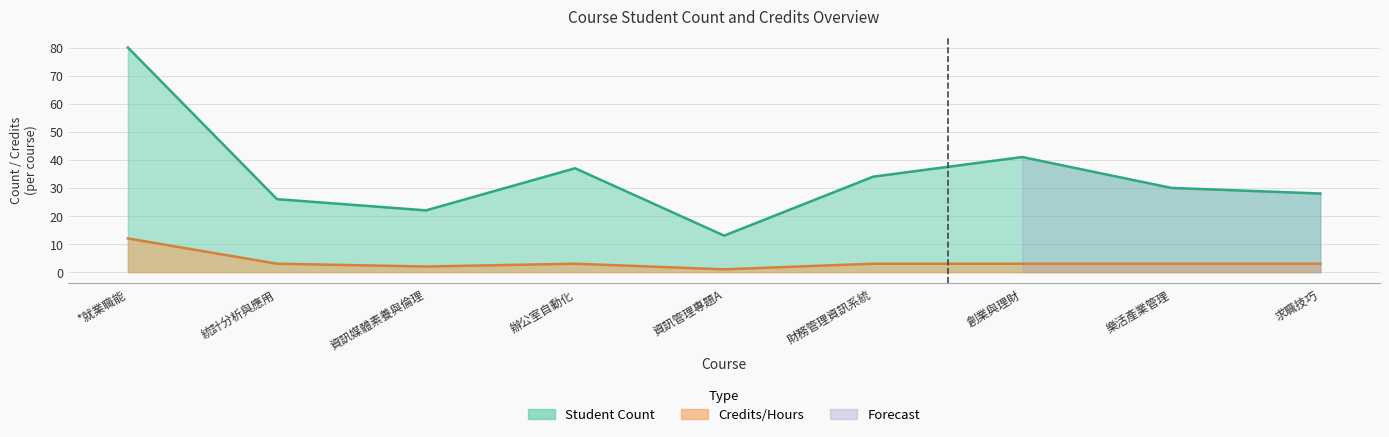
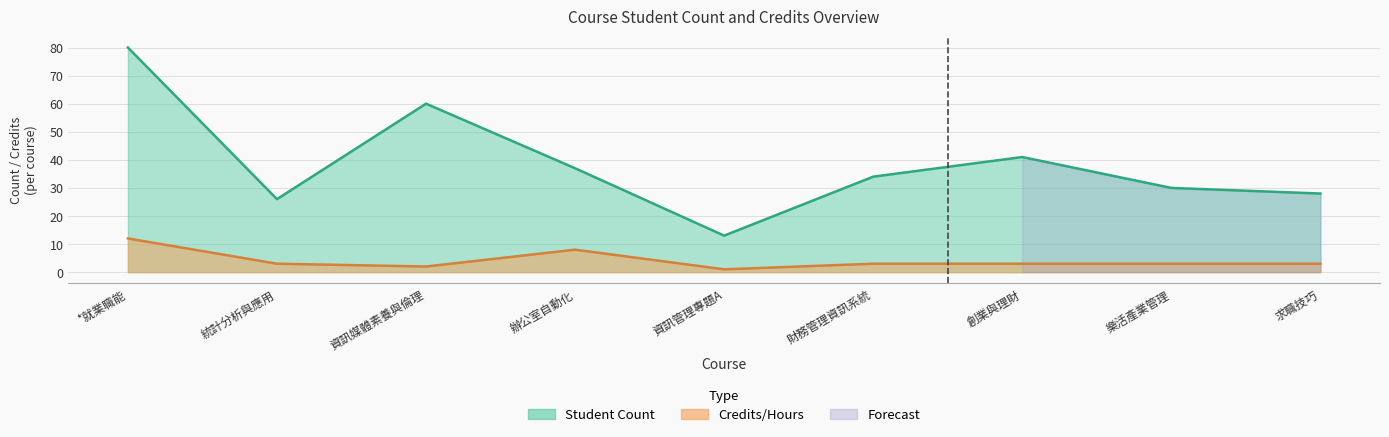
  {
    "Student Count": {
      "*就業職能": 80,
      "統計分析與應用": 26,
-     "資訊媒體素養與倫理": 22,
+     "資訊媒體素養與倫理": 60,
      "辦公室自動化": 37,
      "資訊管理專題A": 13,
      "財務管理資訊系統": 34
    },
    "Credits/Hours": {
      "*就業職能": 12,
      "統計分析與應用": 3,
      "資訊媒體素養與倫理": 2,
-     "辦公室自動化": 3,
+     "辦公室自動化": 8,
      "資訊管理專題A": 1,
      "財務管理資訊系統": 3,
      "創業與理財": 3,
      "樂活產業管理": 3,
      "求職技巧": 3
    }
  }
